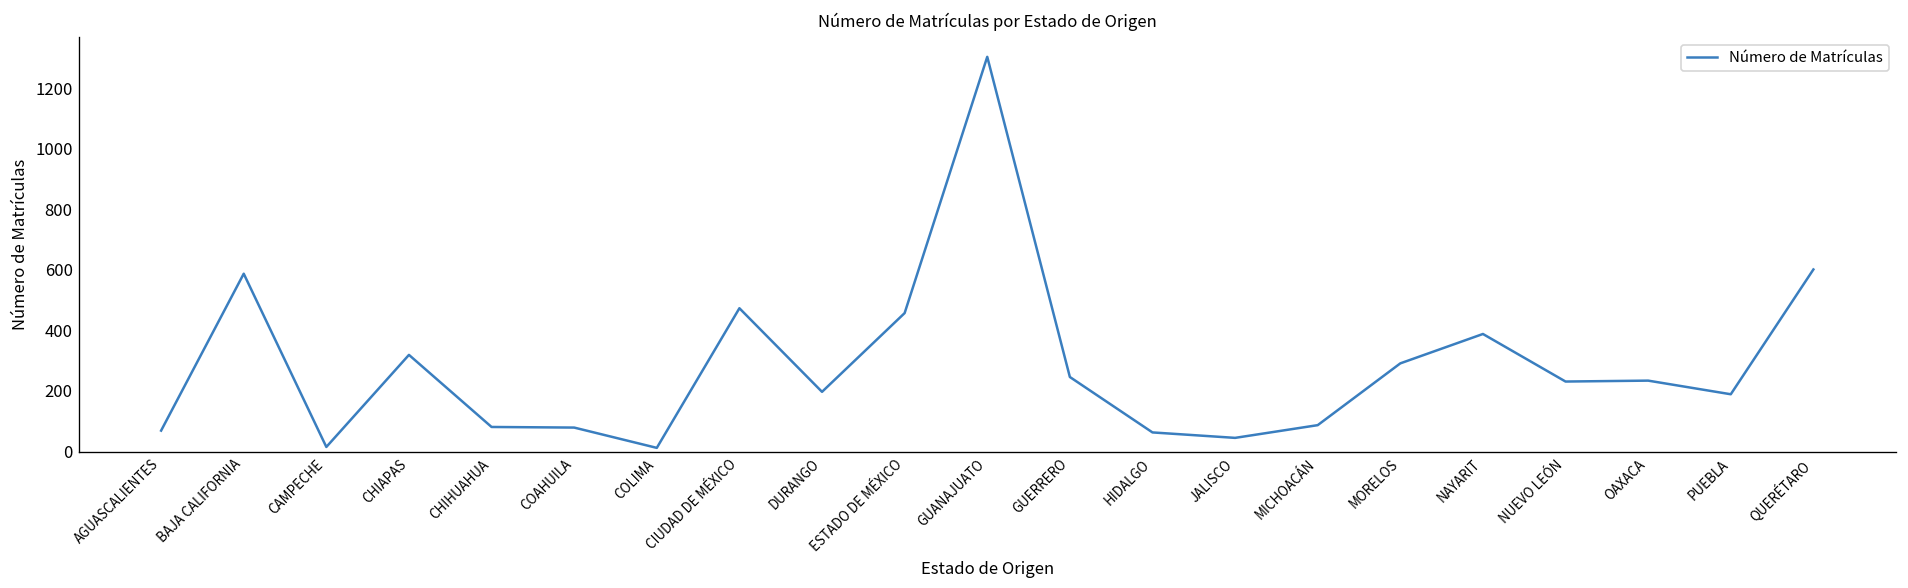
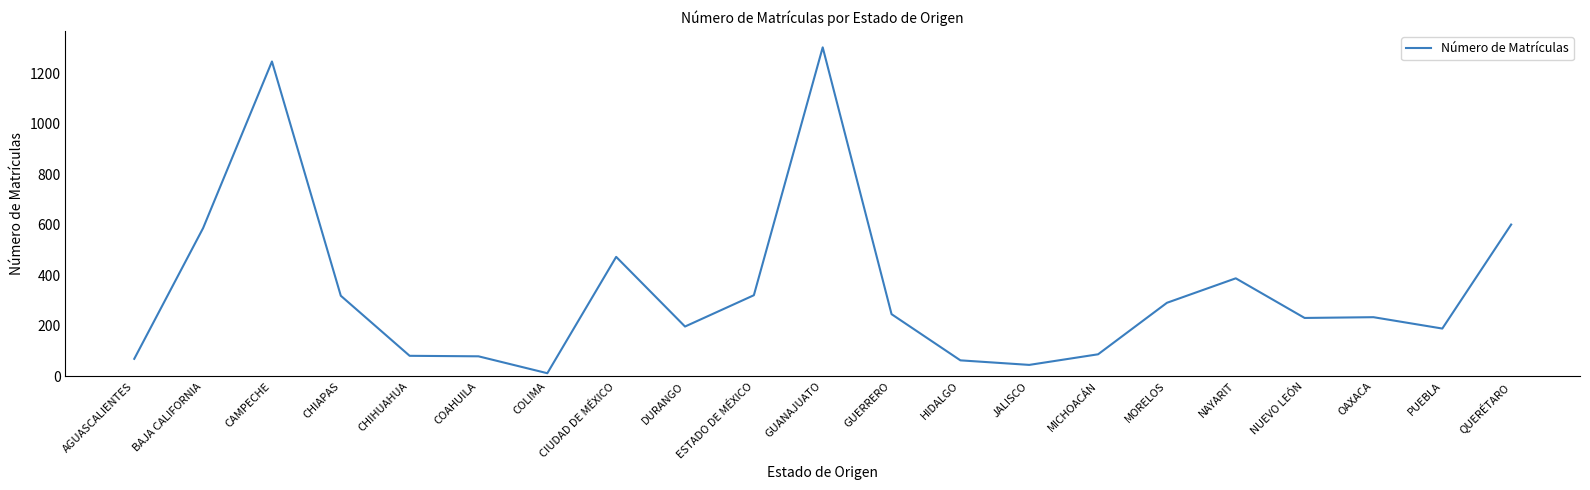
  {
    "AGUASCALIENTES": 70,
    "BAJA CALIFORNIA": 590,
-   "CAMPECHE": 20,
+   "CAMPECHE": 1250,
    "CHIAPAS": 320,
    "CHIHUAHUA": 80,
    "COAHUILA": 80,
    "COLIMA": 10,
    "CIUDAD DE MÉXICO": 470,
    "DURANGO": 200,
-   "ESTADO DE MÉXICO": 460,
+   "ESTADO DE MÉXICO": 320,
    "GUANAJUATO": 1300,
    "GUERRERO": 250,
    "HIDALGO": 60,
    "JALISCO": 50,
    "MICHOACÁN": 90,
    "MORELOS": 290,
    "NAYARIT": 390,
    "NUEVO LEÓN": 230,
    "OAXACA": 230,
    "PUEBLA": 190,
    "QUERÉTARO": 600
  }
